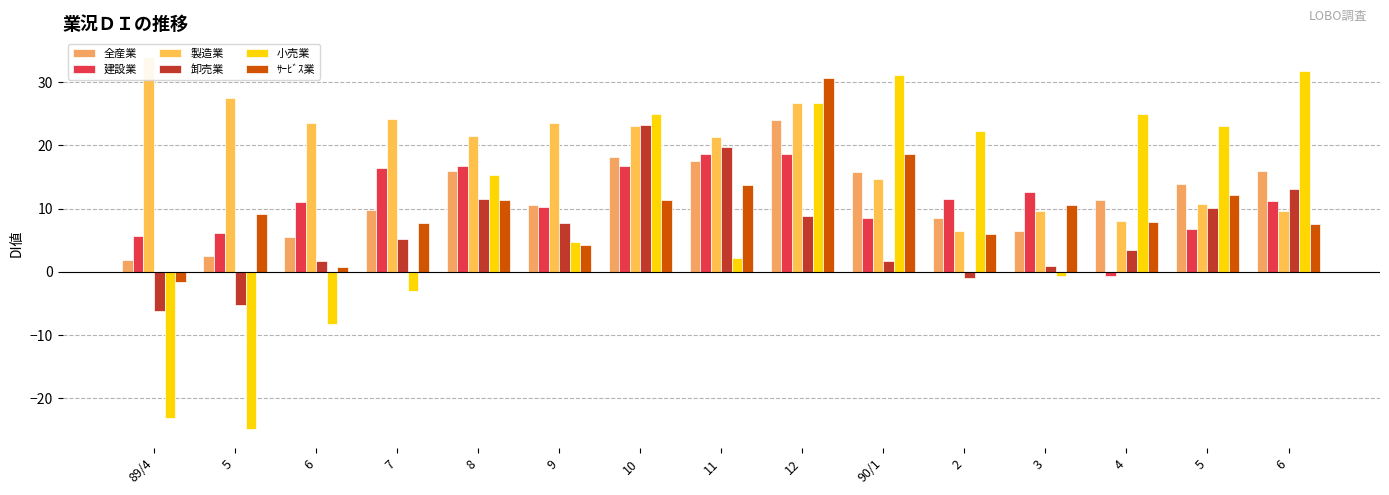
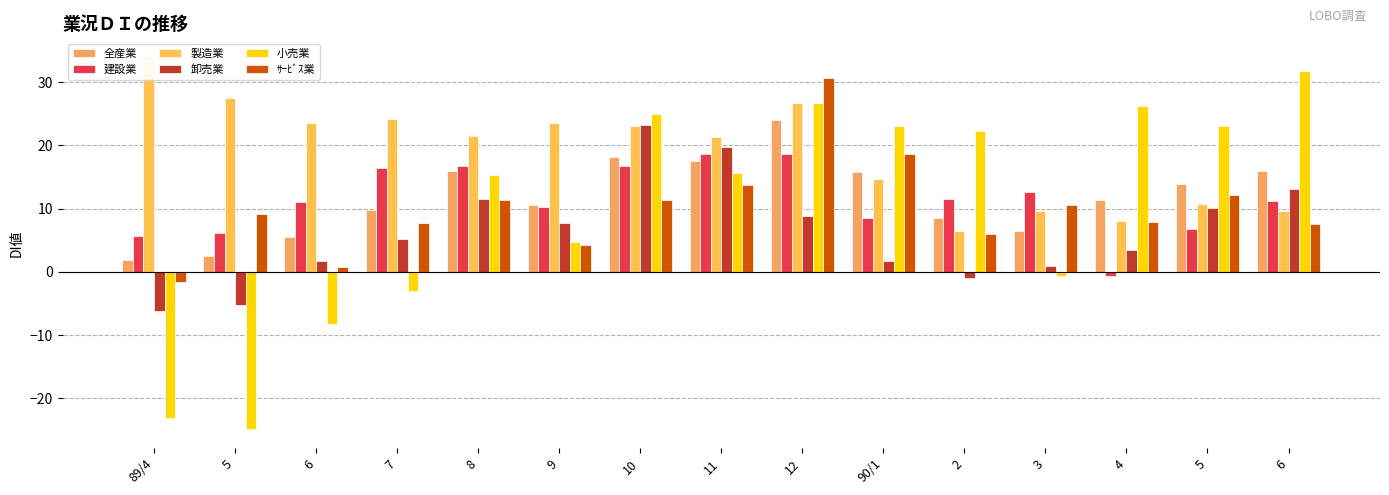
  {
    "小売業": {
      "89/4": -23,
      "7": -3,
      "8": 15,
      "9": 5,
      "10": 25,
-     "11": 2,
+     "11": 16,
      "12": 27,
-     "90/1": 31,
+     "90/1": 23,
      "2": 22,
      "3": -1,
-     "4": 25
+     "4": 26
    }
  }
